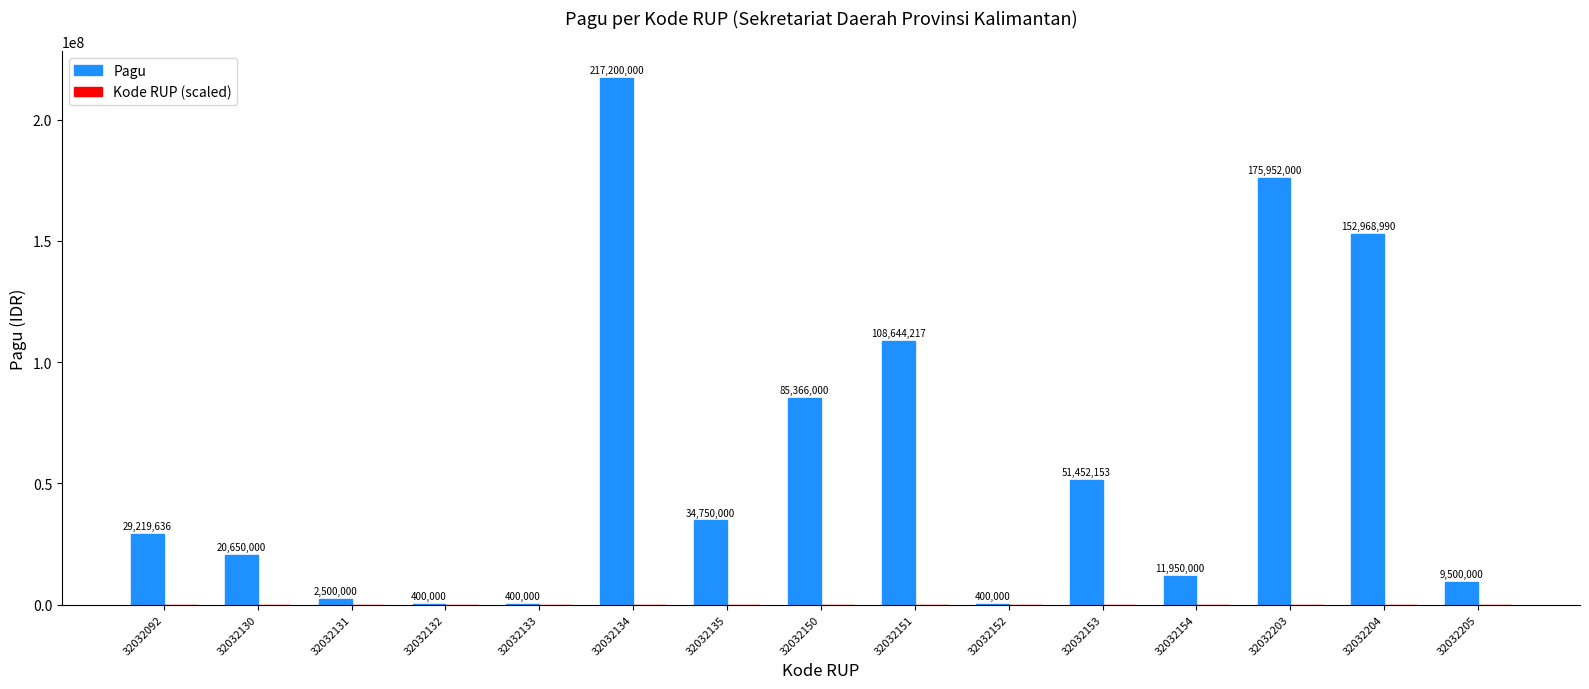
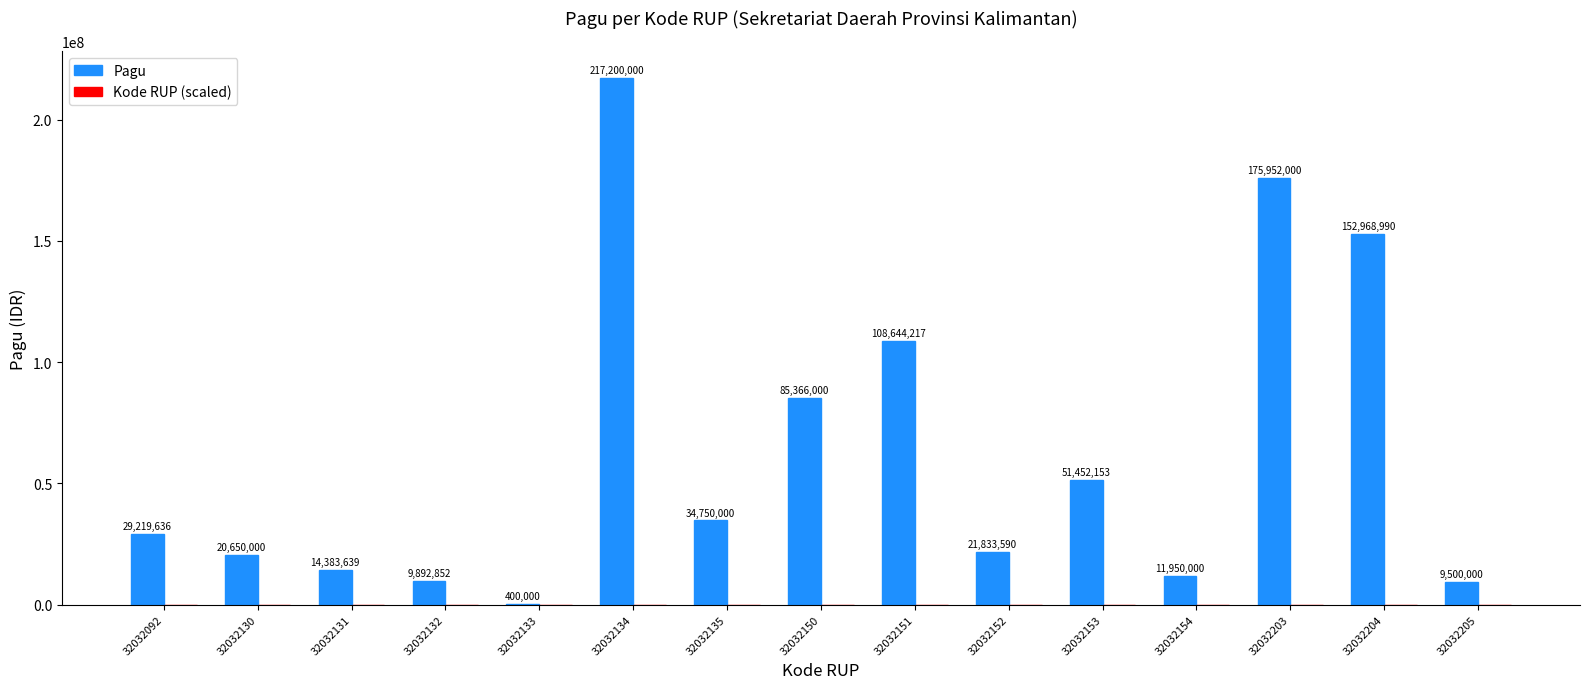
  {
    "Pagu": {
      "32032092": "29,219,636",
      "32032130": "20,650,000",
-     "32032131": "2,500,000",
-     "32032132": "400,000",
+     "32032131": "14,383,639",
+     "32032132": "9,892,852",
      "32032133": "400,000",
      "32032134": "217,200,000",
      "32032135": "34,750,000",
      "32032150": "85,366,000",
      "32032151": "108,644,217",
-     "32032152": "400,000",
+     "32032152": "21,833,590",
      "32032153": "51,452,153",
      "32032154": "11,950,000",
      "32032203": "175,952,000",
      "32032204": "152,968,990",
      "32032205": "9,500,000"
    }
  }
